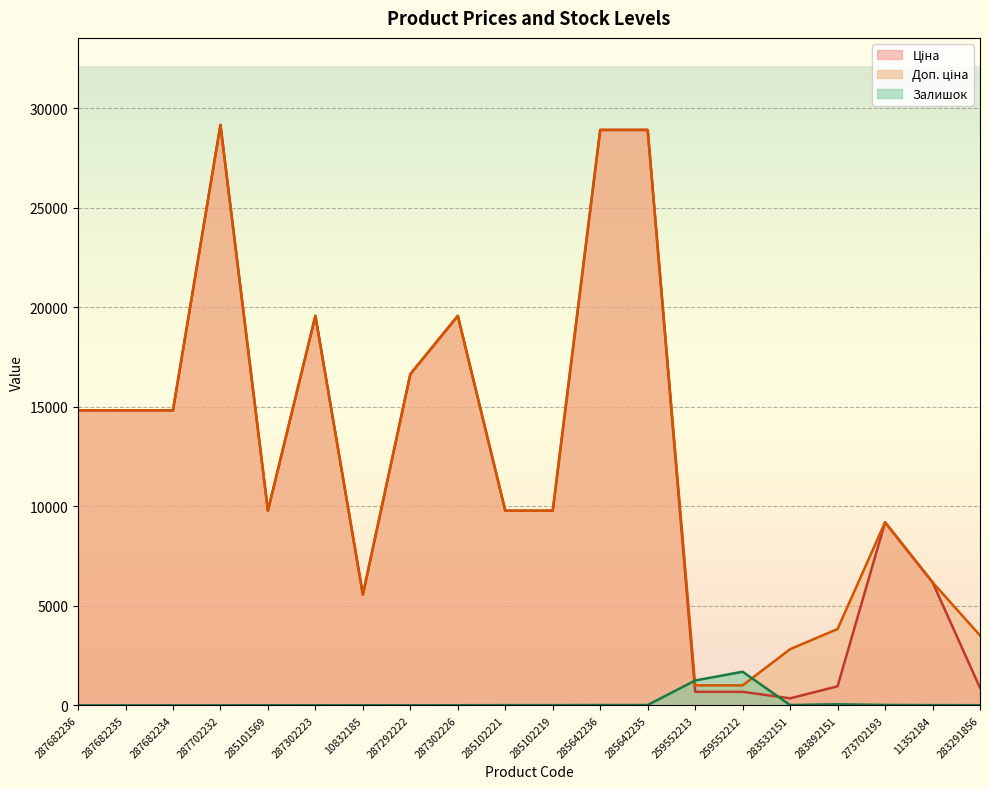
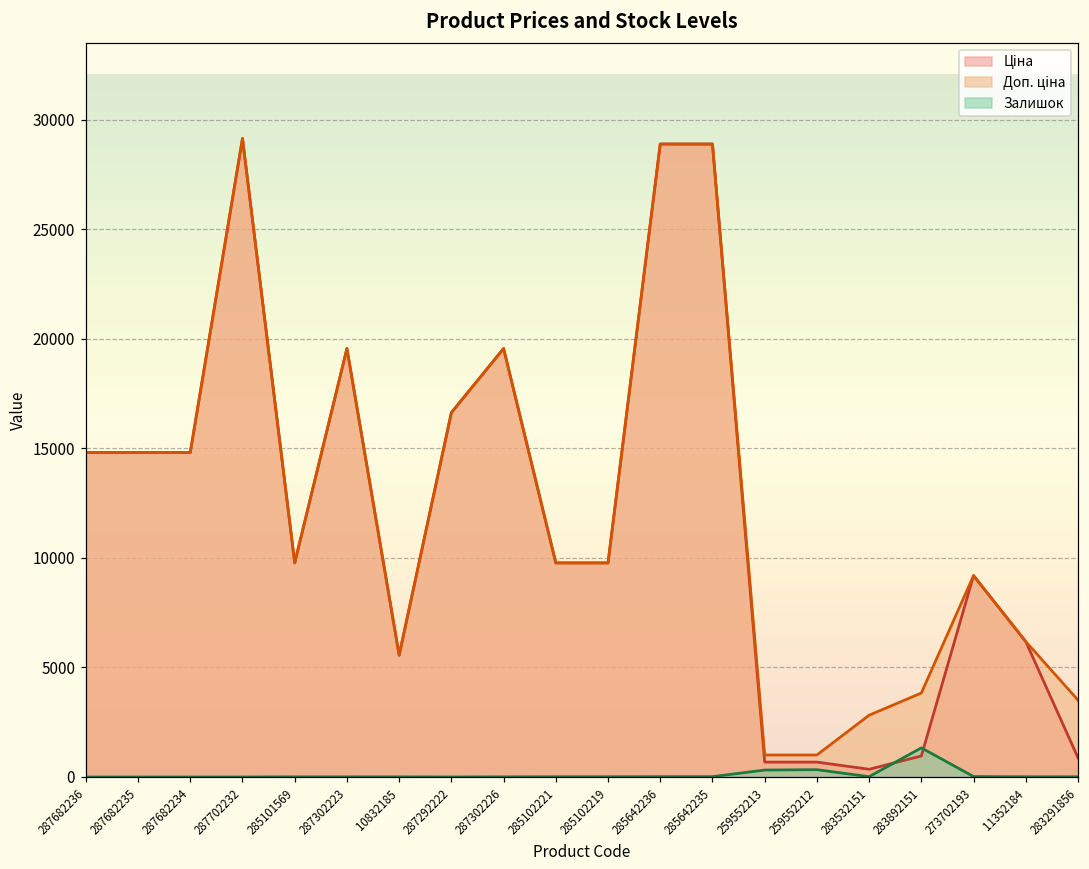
  {
    "Залишок": {
      "287682236": 0,
      "287682235": 0,
      "287682234": 0,
      "287702232": 0,
      "285101569": 0,
      "287302223": 0,
      "10832185": 0,
      "287292222": 0,
      "287302226": 0,
      "285102221": 0,
      "285102219": 0,
      "285642236": 0,
      "285642235": 0,
-     "259552213": 1200,
-     "259552212": 1700,
+     "259552213": 300,
+     "259552212": 300,
      "283532151": 0,
-     "283892151": 100,
+     "283892151": 1300,
      "273702193": 0,
      "11352184": 0,
      "283291856": 0
    }
  }
